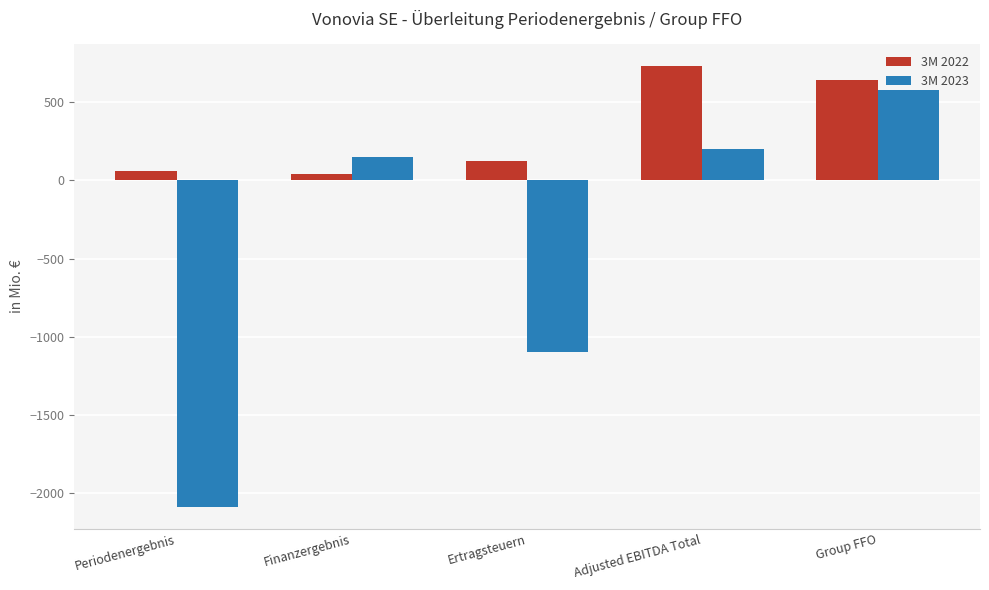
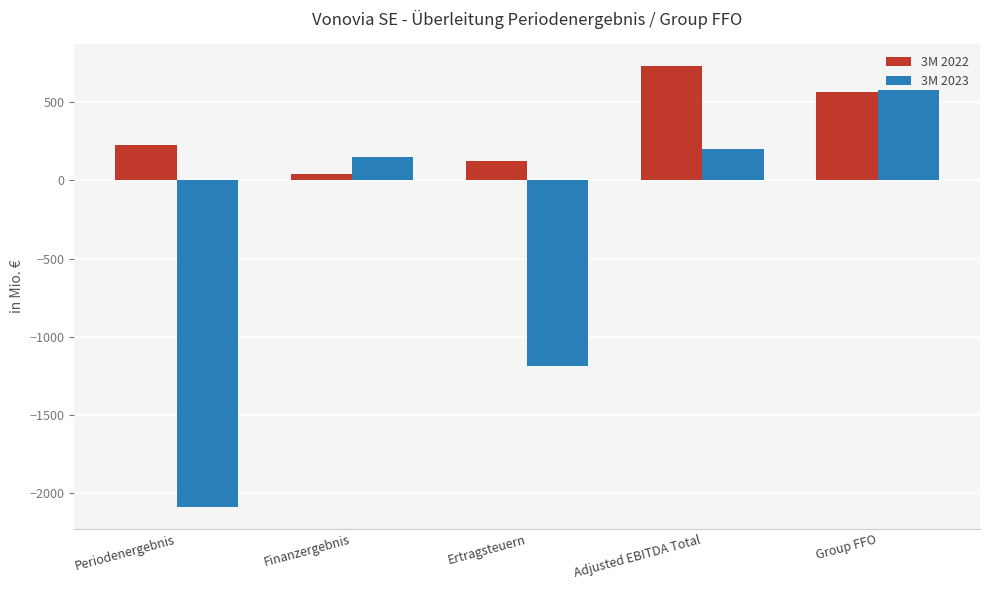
  {
    "3M 2022": {
-     "Periodenergebnis": 60,
+     "Periodenergebnis": 230,
      "Finanzergebnis": 40,
      "Ertragsteuern": 130,
      "Adjusted EBITDA Total": 730,
-     "Group FFO": 640
+     "Group FFO": 560
    },
    "3M 2023": {
      "Periodenergebnis": -2090,
      "Finanzergebnis": 150,
-     "Ertragsteuern": -1100,
+     "Ertragsteuern": -1190,
      "Adjusted EBITDA Total": 200,
      "Group FFO": 580
    }
  }
